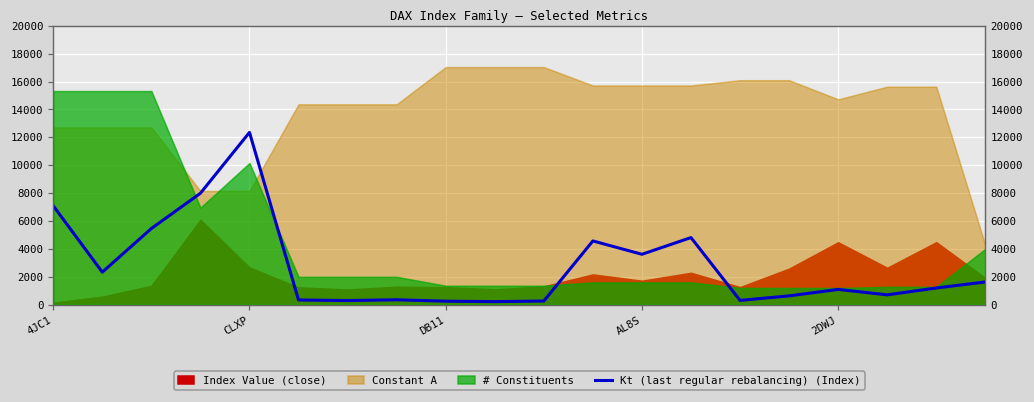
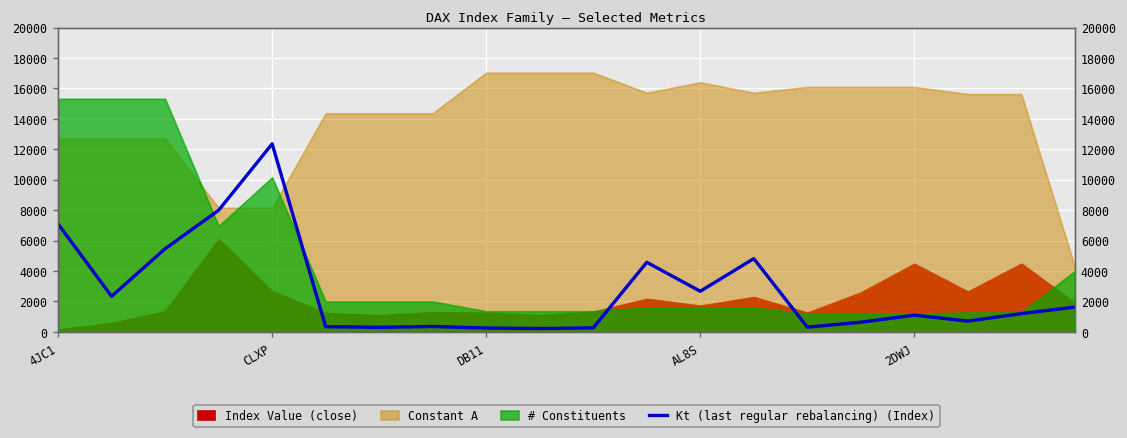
  {
    "Kt (last regular rebalancing) (Index)": {
      "4JC1": 7100,
      "CLXP": 12400,
      "DB11": 300,
-     "AL8S": 3600
+     "AL8S": 2700
    },
    "Index Value (close)": {
      "CLXP": 2700,
      "2DWJ": 4500
    },
    "Constant A": {
      "4JC1": 12700,
      "CLXP": 8200,
      "DB11": 17000,
-     "AL8S": 15700,
-     "2DWJ": 14700
+     "AL8S": 16400,
+     "2DWJ": 16100
    },
    "# Constituents": {
      "4JC1": 15300,
      "CLXP": 10200
    }
  }
